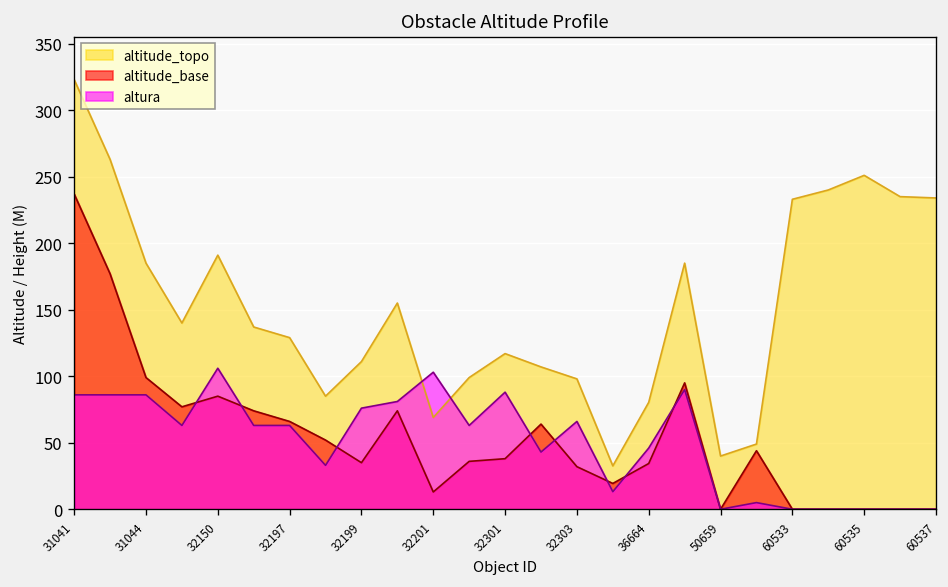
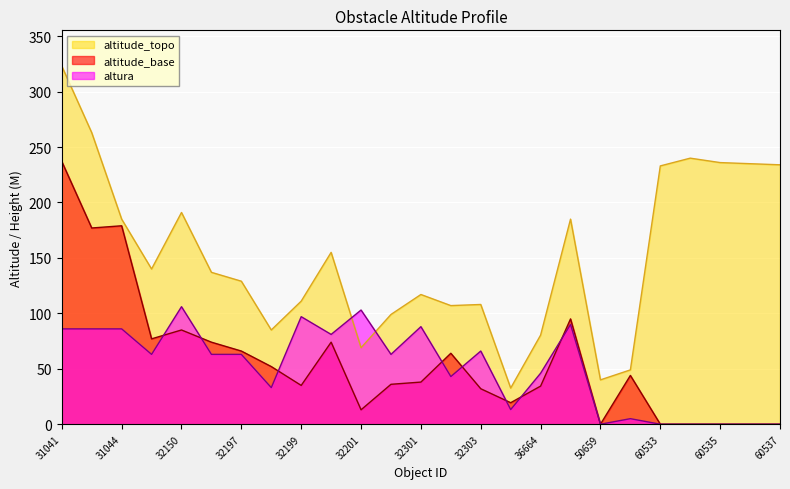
  {
    "altitude_topo": {
      "31041": 323,
      "31044": 185,
      "32150": 191,
      "32197": 129,
      "32199": 111,
      "32201": 69,
      "32301": 117,
-     "32303": 98,
+     "32303": 108,
      "36664": 80,
      "50659": 40,
      "60533": 233,
-     "60535": 251,
+     "60535": 236,
      "60537": 234
    },
    "altitude_base": {
      "31041": 237,
-     "31044": 99,
+     "31044": 179,
      "32150": 85,
      "32197": 66,
      "32199": 35,
      "32201": 13,
      "32301": 38,
      "32303": 32,
      "36664": 34
    },
    "altura": {
      "31041": 86,
      "31044": 86,
      "32150": 106,
      "32197": 63,
-     "32199": 76,
+     "32199": 97,
      "32201": 103,
      "32301": 88,
      "32303": 66,
      "36664": 46
    }
  }
